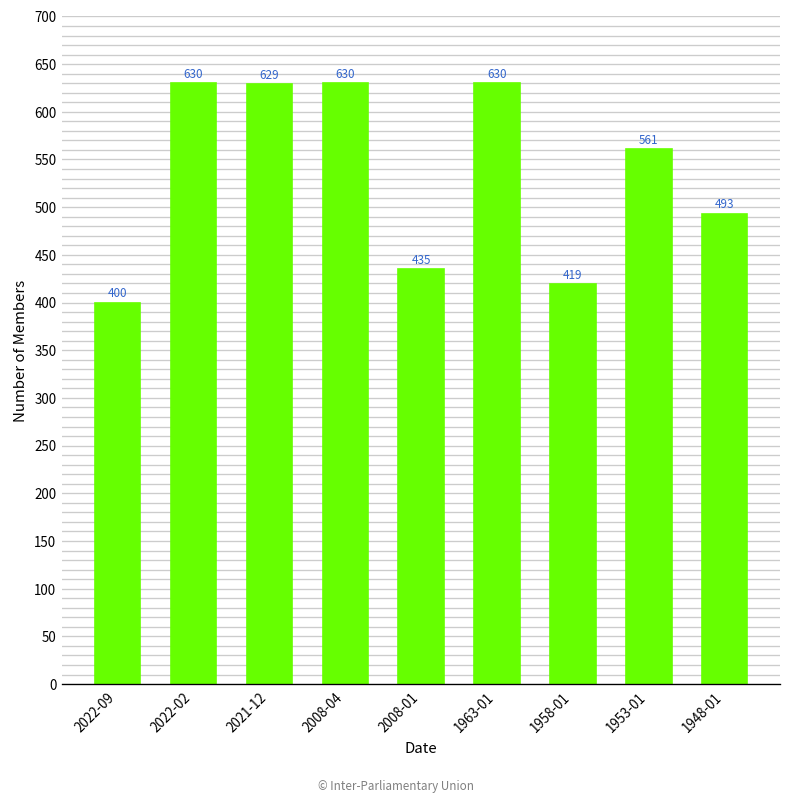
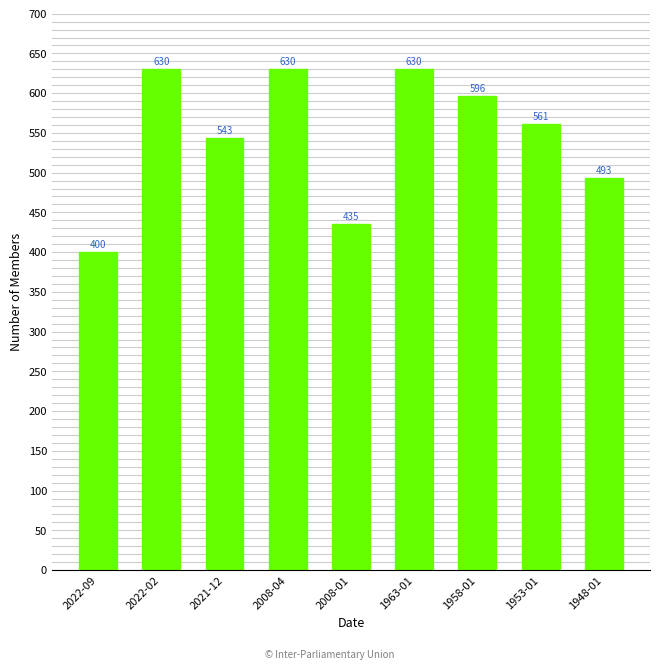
  {
    "2022-09": 400,
    "2022-02": 630,
-   "2021-12": 629,
+   "2021-12": 543,
    "2008-04": 630,
    "2008-01": 435,
    "1963-01": 630,
-   "1958-01": 419,
+   "1958-01": 596,
    "1953-01": 561,
    "1948-01": 493
  }
